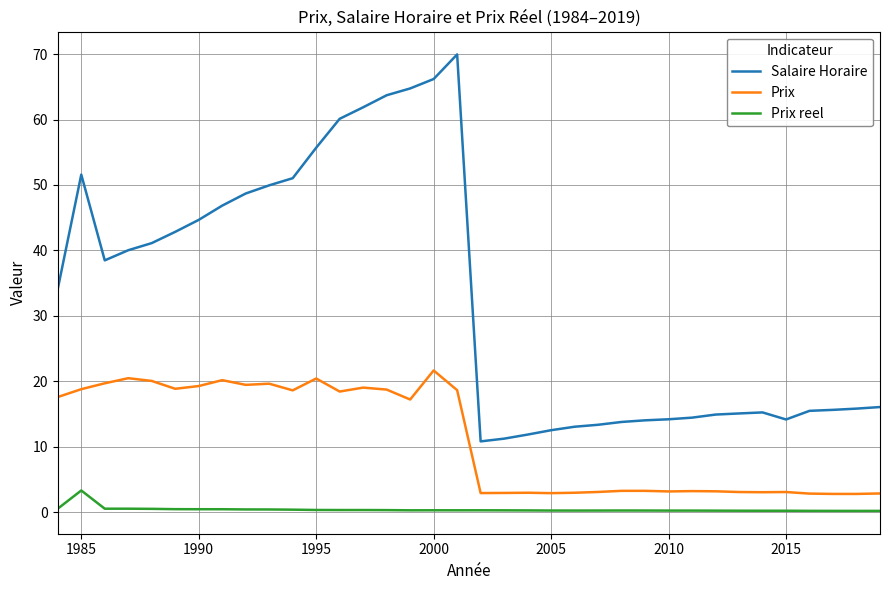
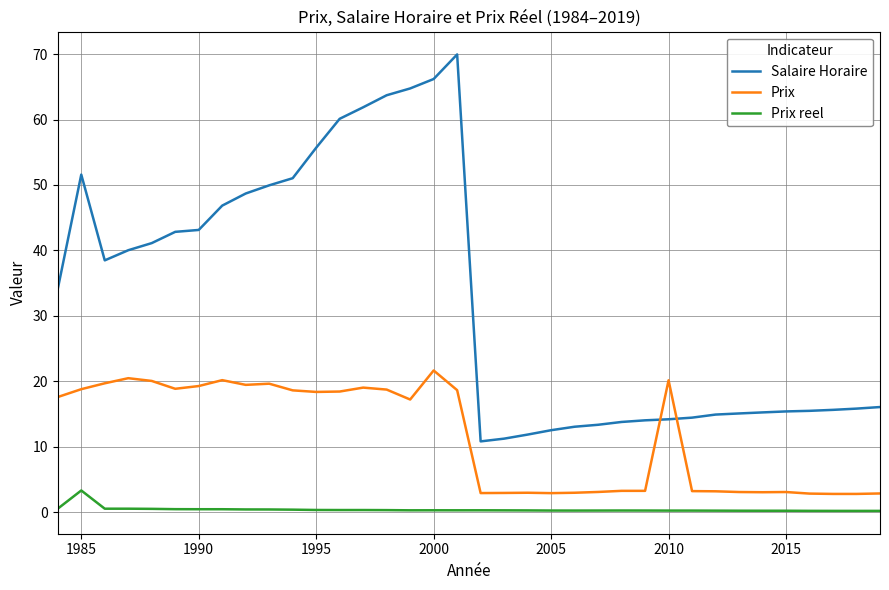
  {
    "Salaire Horaire": {
      "1985": 52,
-     "1990": 45,
+     "1990": 43,
      "1995": 56,
      "2000": 66,
      "2005": 13,
      "2010": 14,
-     "2015": 14
+     "2015": 15
    },
    "Prix": {
      "1985": 19,
      "1990": 19,
-     "1995": 20,
+     "1995": 18,
      "2000": 22,
      "2005": 3,
-     "2010": 3,
+     "2010": 20,
      "2015": 3
    },
    "Prix reel": {
      "1985": 3,
      "1990": 0,
      "1995": 0,
      "2000": 0,
      "2005": 0,
      "2010": 0,
      "2015": 0
    }
  }
